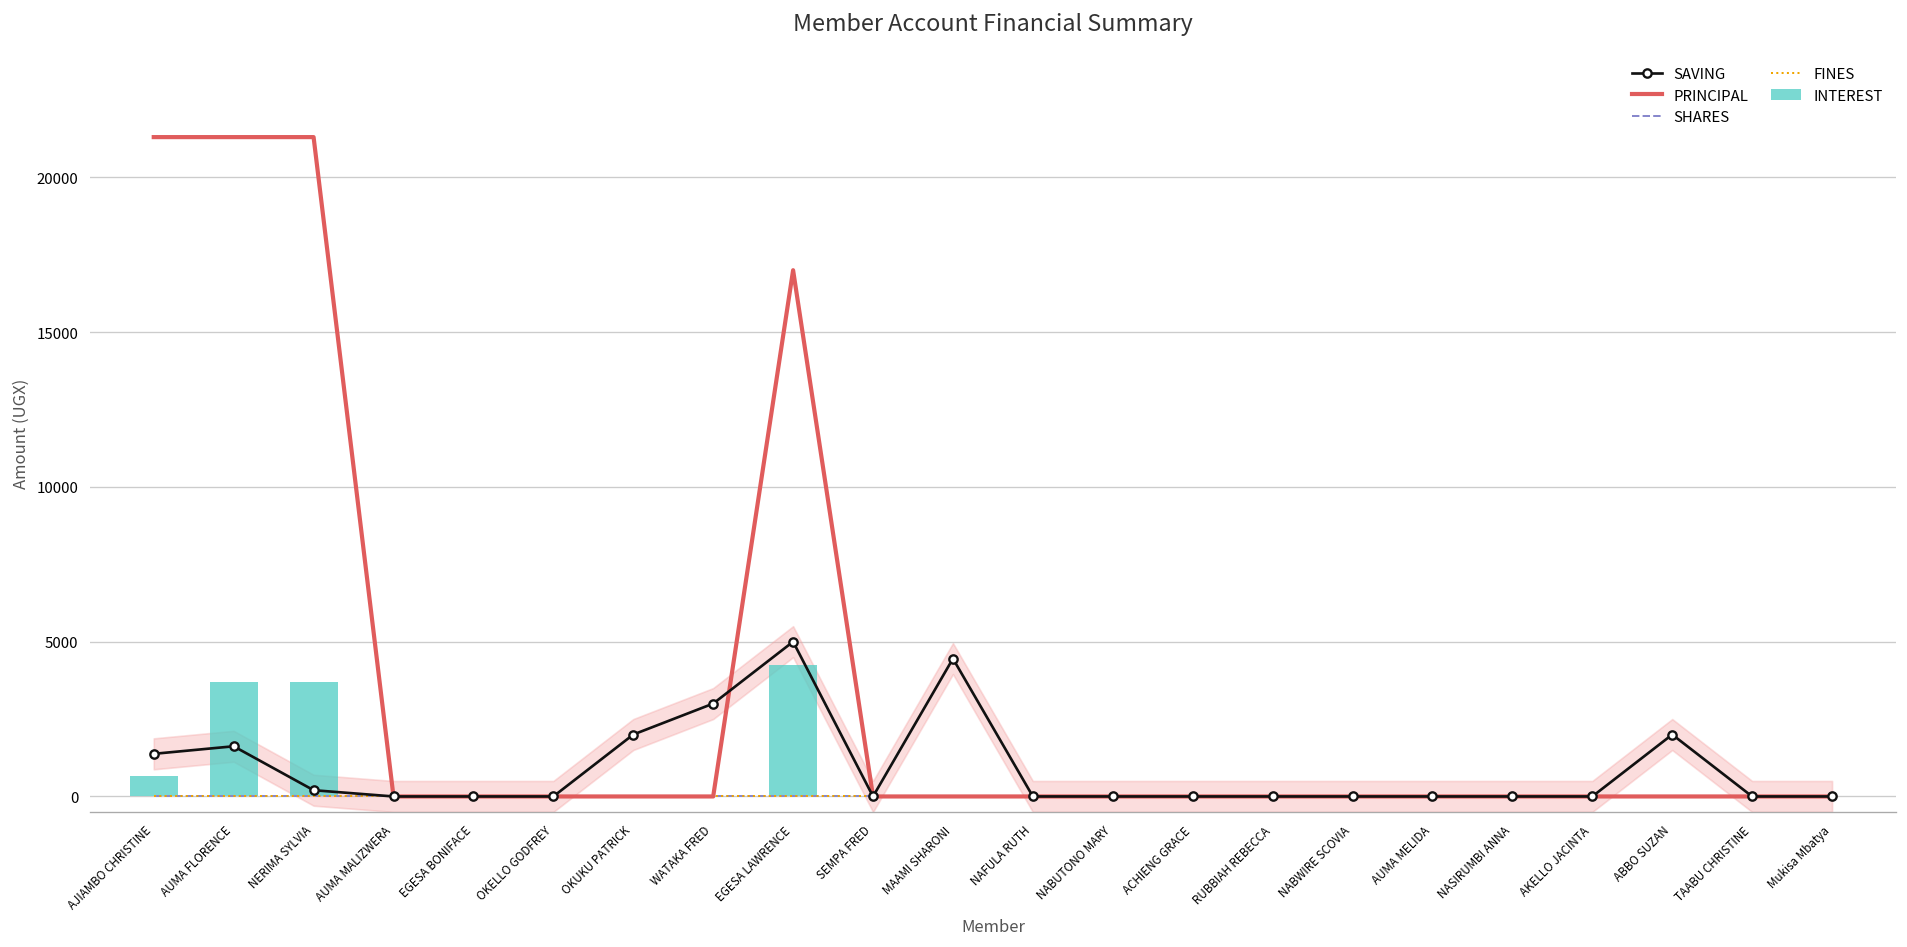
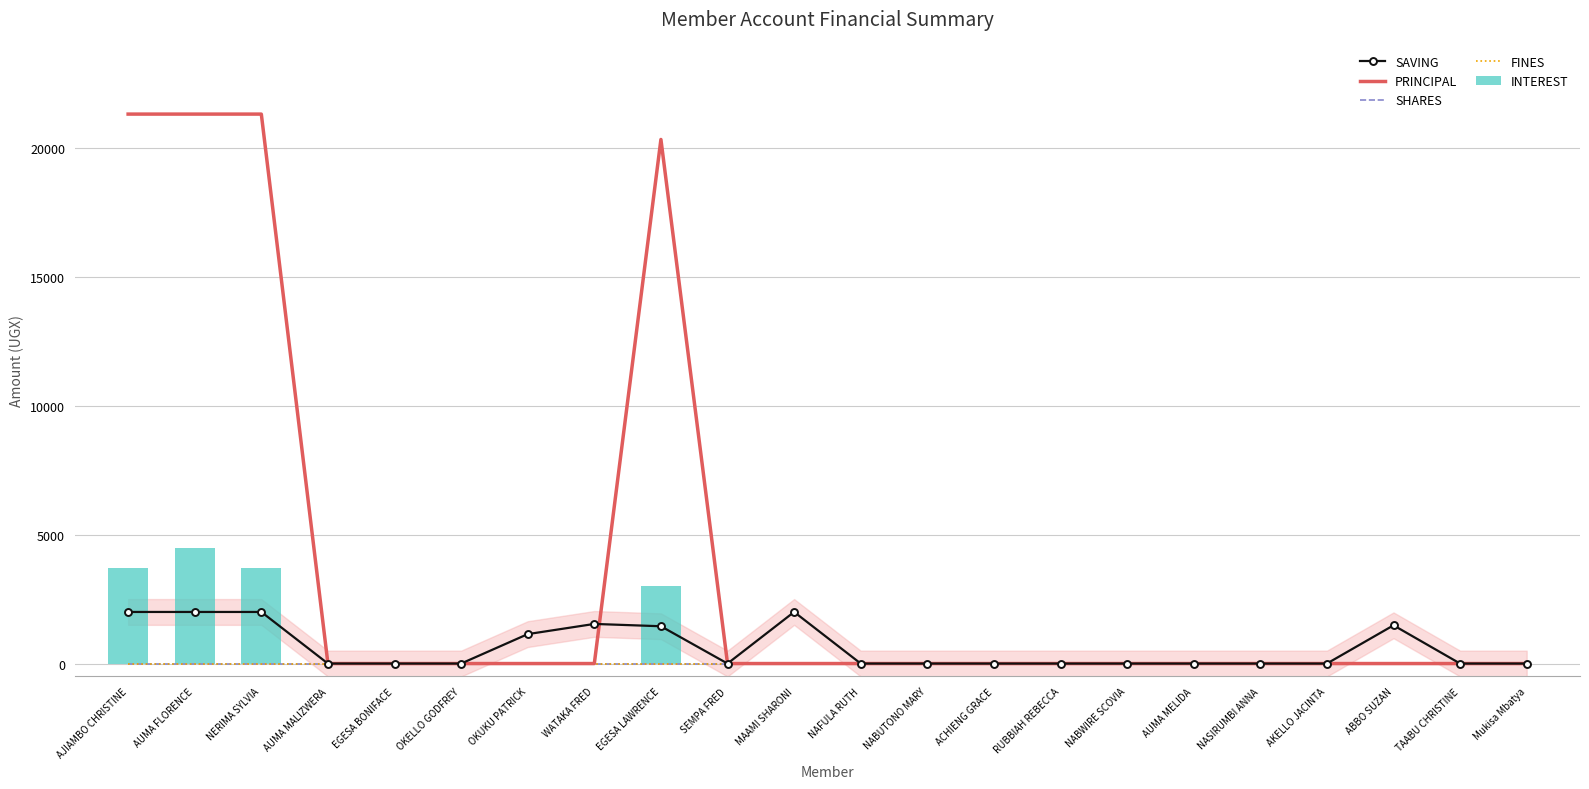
  {
    "SAVING": {
-     "AJIAMBO CHRISTINE": 1400,
-     "AUMA FLORENCE": 1600,
-     "NERIMA SYLVIA": 200,
-     "OKUKU PATRICK": 2000,
-     "WATAKA FRED": 3000,
-     "EGESA LAWRENCE": 5000,
-     "MAAMI SHARONI": 4500,
-     "ABBO SUZAN": 2000
+     "AJIAMBO CHRISTINE": 2000,
+     "AUMA FLORENCE": 2000,
+     "NERIMA SYLVIA": 2000,
+     "OKUKU PATRICK": 1100,
+     "WATAKA FRED": 1500,
+     "EGESA LAWRENCE": 1400,
+     "MAAMI SHARONI": 2000,
+     "ABBO SUZAN": 1500
    },
    "INTEREST": {
-     "AJIAMBO CHRISTINE": 700,
-     "AUMA FLORENCE": 3700,
+     "AJIAMBO CHRISTINE": 3700,
+     "AUMA FLORENCE": 4500,
      "NERIMA SYLVIA": 3700,
      "AUMA MALIZWERA": 0,
      "EGESA BONIFACE": 0,
      "OKELLO GODFREY": 0,
      "OKUKU PATRICK": 0,
      "WATAKA FRED": 0,
-     "EGESA LAWRENCE": 4200,
+     "EGESA LAWRENCE": 3000,
      "SEMPA FRED": 0,
      "MAAMI SHARONI": 0,
      "NAFULA RUTH": 0,
      "NABUTONO MARY": 0,
      "ACHIENG GRACE": 0,
      "RUBBIAH REBECCA": 0,
      "NABWIRE SCOVIA": 0,
      "AUMA MELIDA": 0,
      "NASIRUMBI ANNA": 0,
      "AKELLO JACINTA": 0,
      "ABBO SUZAN": 0,
      "TAABU CHRISTINE": 0,
      "Mukisa Mbatya": 0
    },
    "PRINCIPAL": {
      "AJIAMBO CHRISTINE": 21300,
      "AUMA FLORENCE": 21300,
      "NERIMA SYLVIA": 21300,
-     "EGESA LAWRENCE": 17000
+     "EGESA LAWRENCE": 20300
    },
    "FINES": {
      "AJIAMBO CHRISTINE": 0,
      "AUMA FLORENCE": 0,
      "NERIMA SYLVIA": 0,
      "EGESA LAWRENCE": 0
    }
  }
